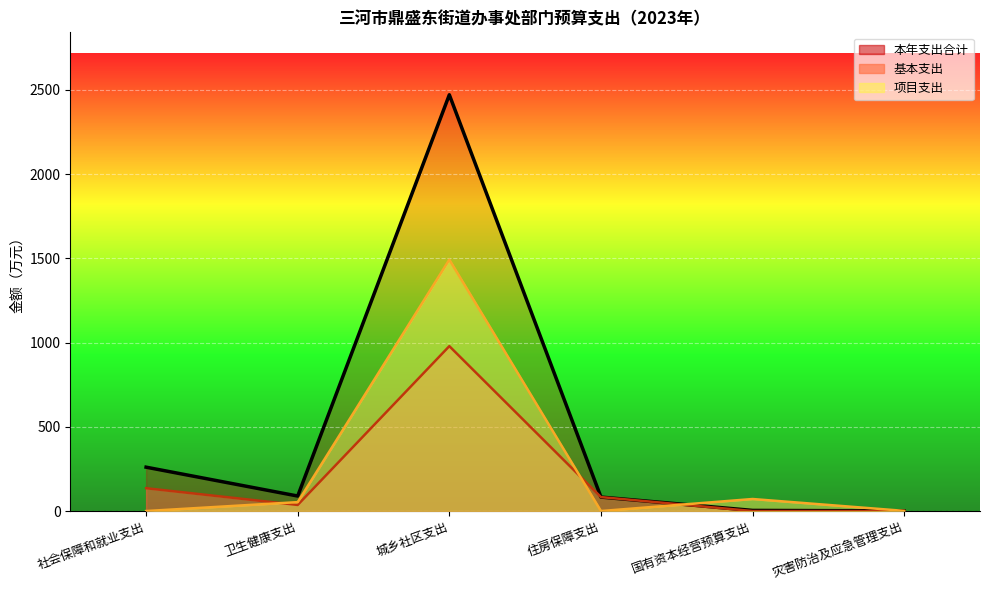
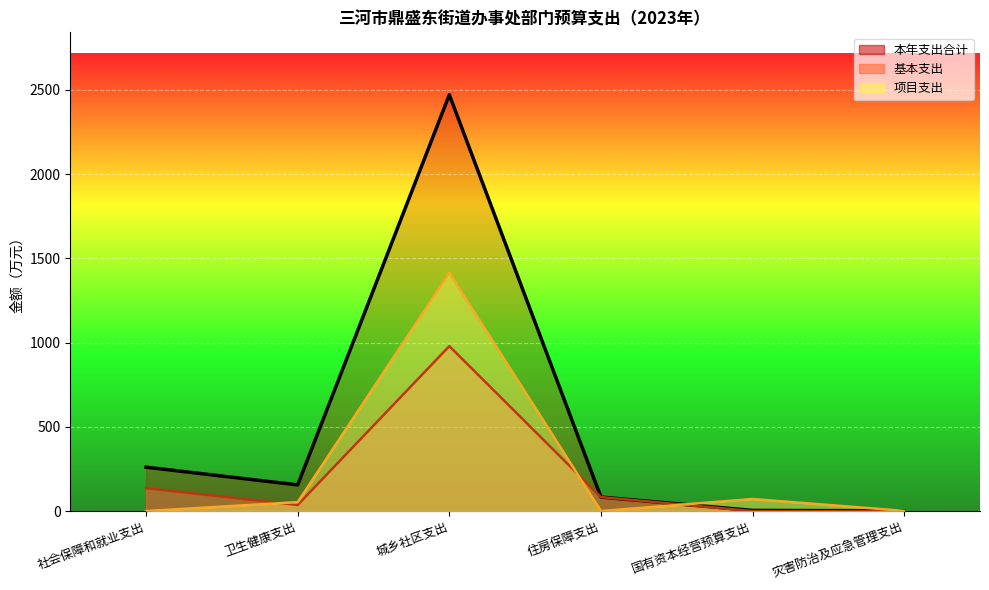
  {
    "本年支出合计": {
      "社会保障和就业支出": 260,
-     "卫生健康支出": 90,
+     "卫生健康支出": 160,
      "城乡社区支出": 2470
    },
    "基本支出": {
      "社会保障和就业支出": 140,
      "卫生健康支出": 40,
      "城乡社区支出": 980
    },
    "项目支出": {
      "社会保障和就业支出": 0,
      "卫生健康支出": 50,
-     "城乡社区支出": 1490,
+     "城乡社区支出": 1410,
      "住房保障支出": 0,
      "国有资本经营预算支出": 70
    }
  }
